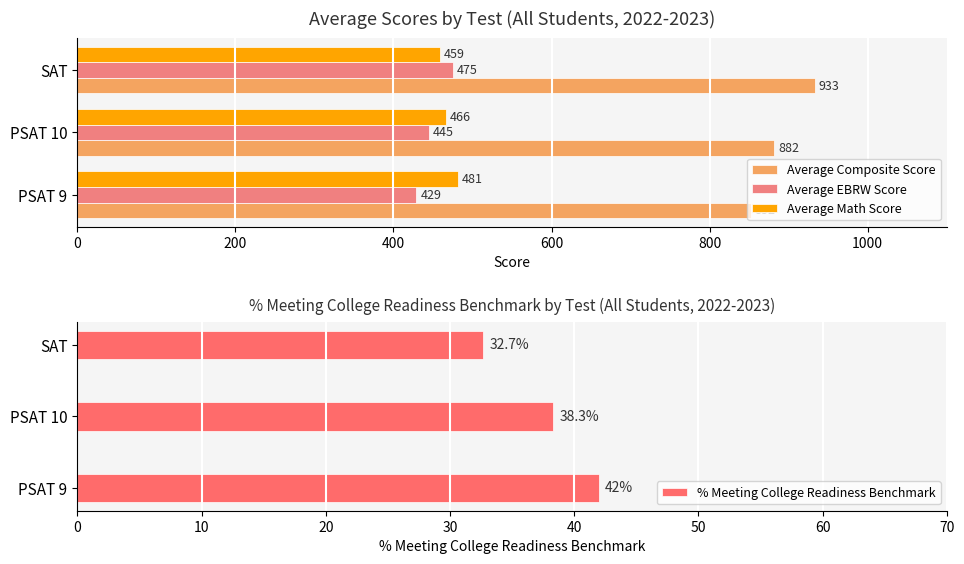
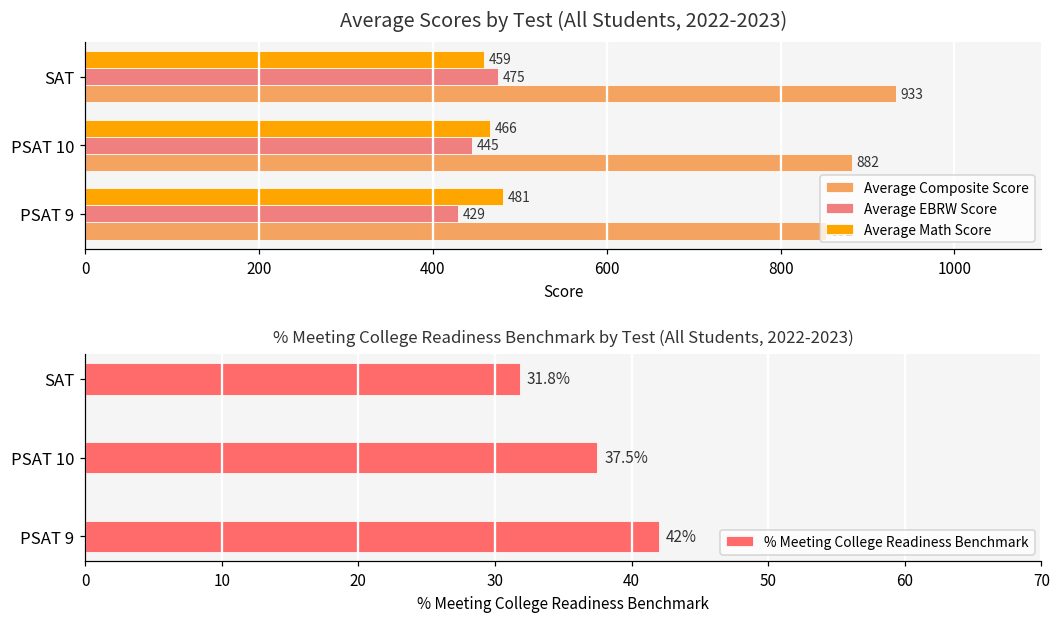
  {
    "Average Scores by Test (All Students, 2022-2023)": {
      "Average Math Score": {
        "SAT": "459",
        "PSAT 10": "466",
        "PSAT 9": "481"
      }
    },
    "% Meeting College Readiness Benchmark by Test (All Students, 2022-2023)": {
-     "SAT": "32.7%",
-     "PSAT 10": "38.3%",
+     "SAT": "31.8%",
+     "PSAT 10": "37.5%",
      "PSAT 9": "42%"
    }
  }
